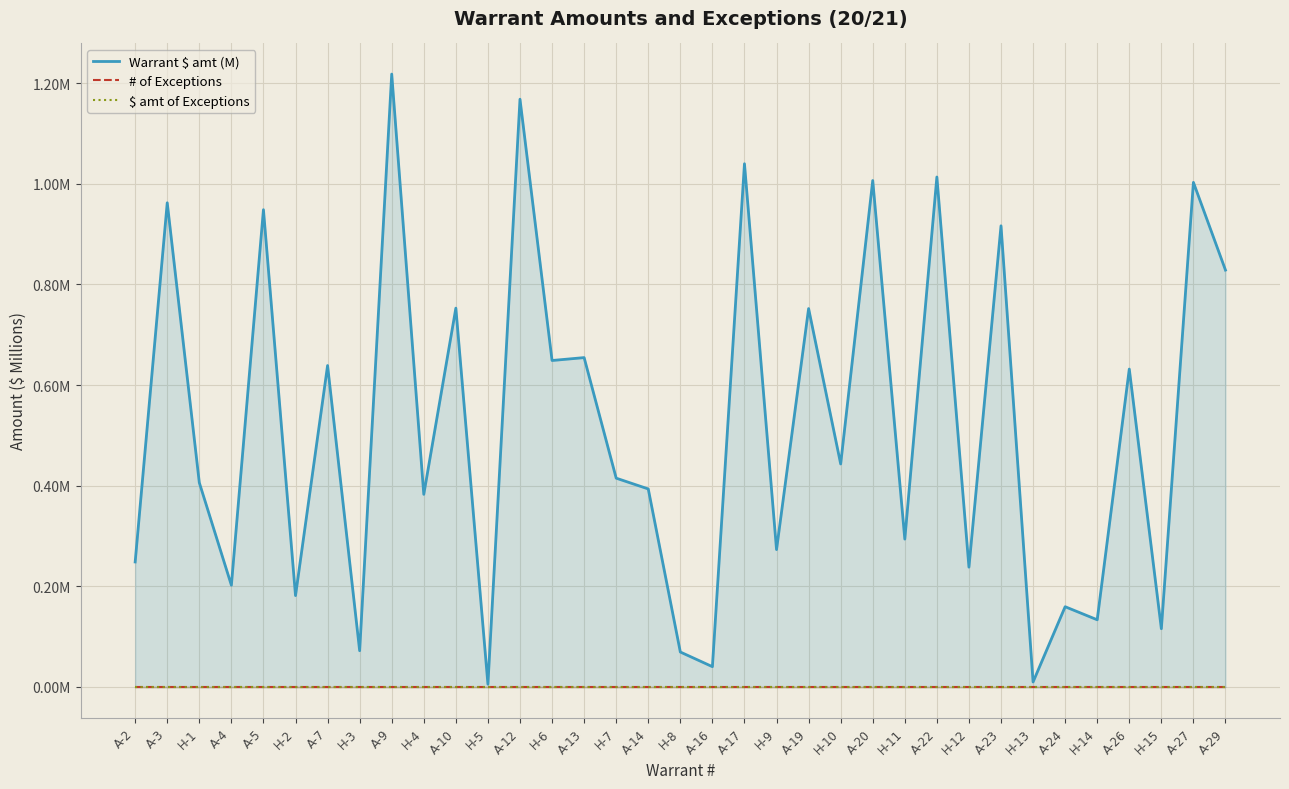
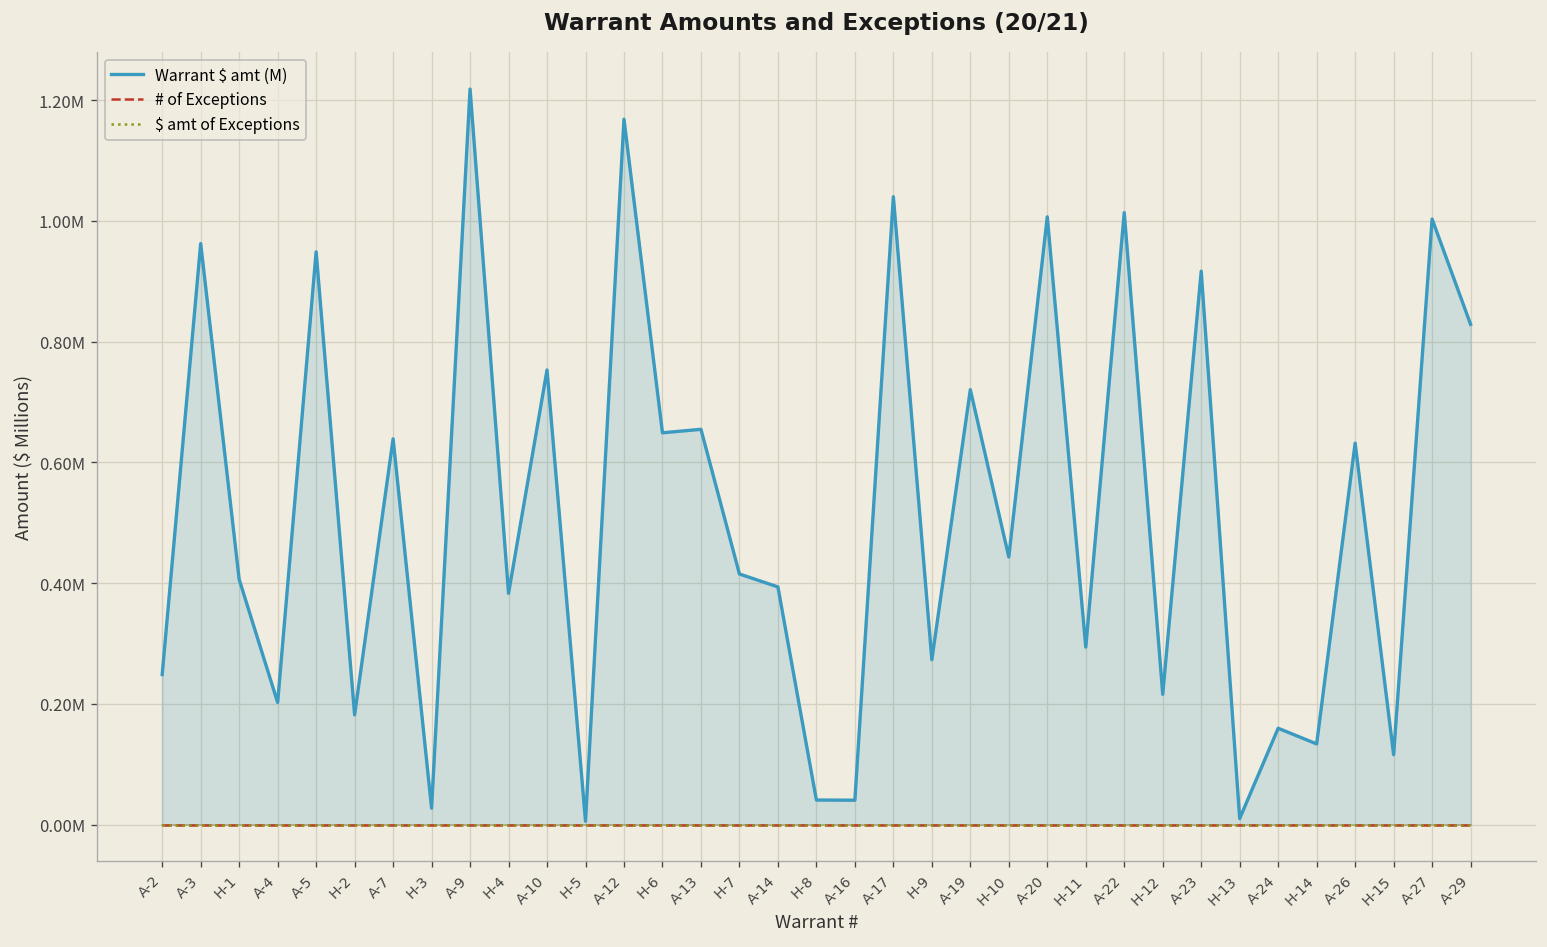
  {
    "Warrant $ amt (M)": {
      "A-2": 250000,
      "A-3": 960000,
      "H-1": 410000,
      "A-4": 200000,
      "A-5": 950000,
      "H-2": 180000,
      "A-7": 640000,
-     "H-3": 70000,
+     "H-3": 30000,
      "A-9": 1220000,
      "H-4": 380000,
      "A-10": 750000,
      "H-5": 10000,
      "A-12": 1170000,
      "H-6": 650000,
      "A-13": 650000,
      "H-7": 420000,
      "A-14": 390000,
-     "H-8": 70000,
+     "H-8": 40000,
      "A-16": 40000,
      "A-17": 1040000,
      "H-9": 270000,
-     "A-19": 750000,
+     "A-19": 720000,
      "H-10": 440000,
      "A-20": 1010000,
      "H-11": 290000,
      "A-22": 1010000,
-     "H-12": 240000,
+     "H-12": 220000,
      "A-23": 920000,
      "H-13": 10000,
      "A-24": 160000,
      "H-14": 130000,
      "A-26": 630000,
      "H-15": 120000,
      "A-27": 1000000,
      "A-29": 830000
    },
    "$ amt of Exceptions": {
      "A-2": 0,
      "A-3": 0,
      "H-1": 0,
      "A-4": 0,
      "A-5": 0,
      "H-2": 0,
      "A-7": 0,
      "H-3": 0,
      "A-9": 0,
      "H-4": 0,
      "A-10": 0,
      "H-5": 0,
      "A-12": 0,
      "H-6": 0,
      "A-13": 0,
      "H-7": 0,
      "A-14": 0,
      "H-8": 0,
      "A-16": 0,
      "A-17": 0,
      "H-9": 0,
      "A-19": 0,
      "H-10": 0,
      "A-20": 0,
      "H-11": 0,
      "A-22": 0,
      "H-12": 0,
      "A-23": 0,
      "H-13": 0,
      "A-24": 0,
      "H-14": 0,
      "A-26": 0,
      "H-15": 0,
      "A-27": 0,
      "A-29": 0
    }
  }
